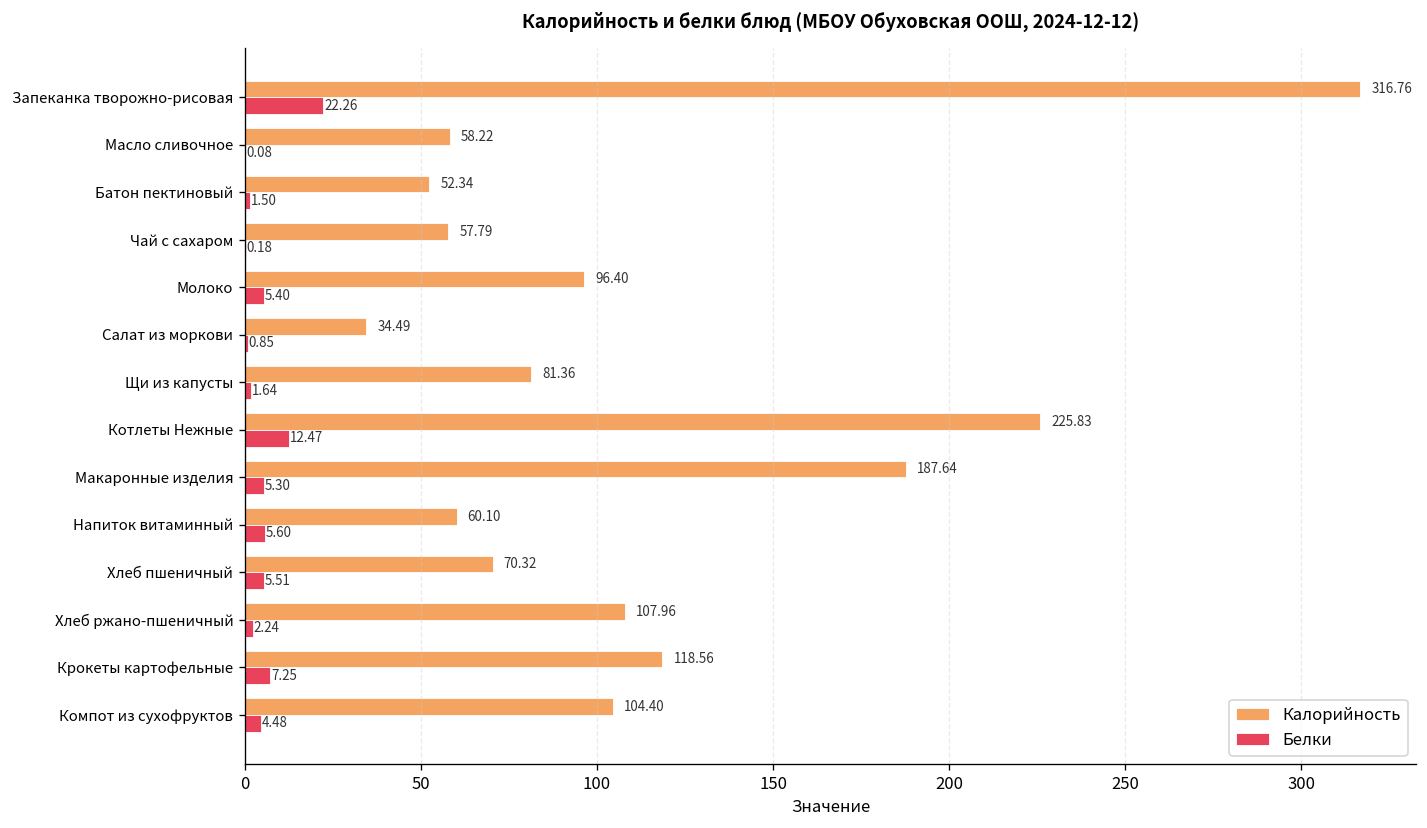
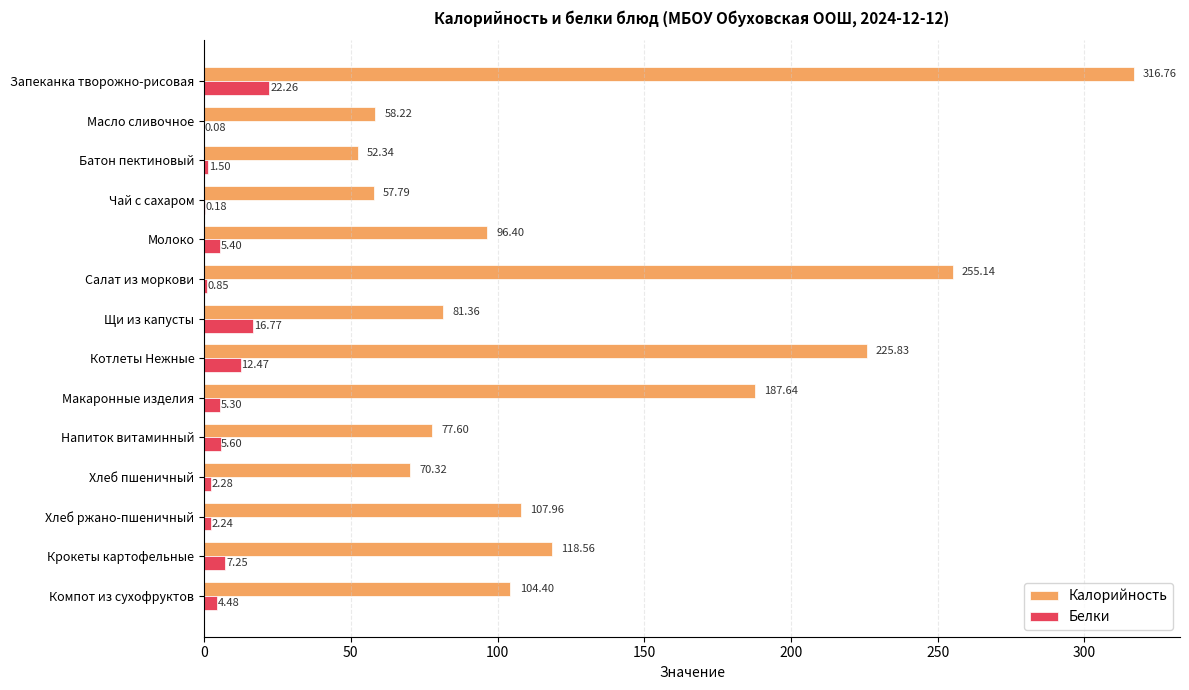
  {
    "Калорийность": {
      "Запеканка творожно-рисовая": 316.76,
      "Масло сливочное": 58.22,
      "Батон пектиновый": 52.34,
      "Чай с сахаром": 57.79,
      "Молоко": 96.40,
-     "Салат из моркови": 34.49,
+     "Салат из моркови": 255.14,
      "Щи из капусты": 81.36,
      "Котлеты Нежные": 225.83,
      "Макаронные изделия": 187.64,
-     "Напиток витаминный": 60.10,
+     "Напиток витаминный": 77.60,
      "Хлеб пшеничный": 70.32,
      "Хлеб ржано-пшеничный": 107.96,
      "Крокеты картофельные": 118.56,
      "Компот из сухофруктов": 104.40
    },
    "Белки": {
      "Запеканка творожно-рисовая": 22.26,
      "Масло сливочное": 0.08,
      "Батон пектиновый": 1.50,
      "Чай с сахаром": 0.18,
      "Молоко": 5.40,
      "Салат из моркови": 0.85,
-     "Щи из капусты": 1.64,
+     "Щи из капусты": 16.77,
      "Котлеты Нежные": 12.47,
      "Макаронные изделия": 5.30,
      "Напиток витаминный": 5.60,
-     "Хлеб пшеничный": 5.51,
+     "Хлеб пшеничный": 2.28,
      "Хлеб ржано-пшеничный": 2.24,
      "Крокеты картофельные": 7.25,
      "Компот из сухофруктов": 4.48
    }
  }
